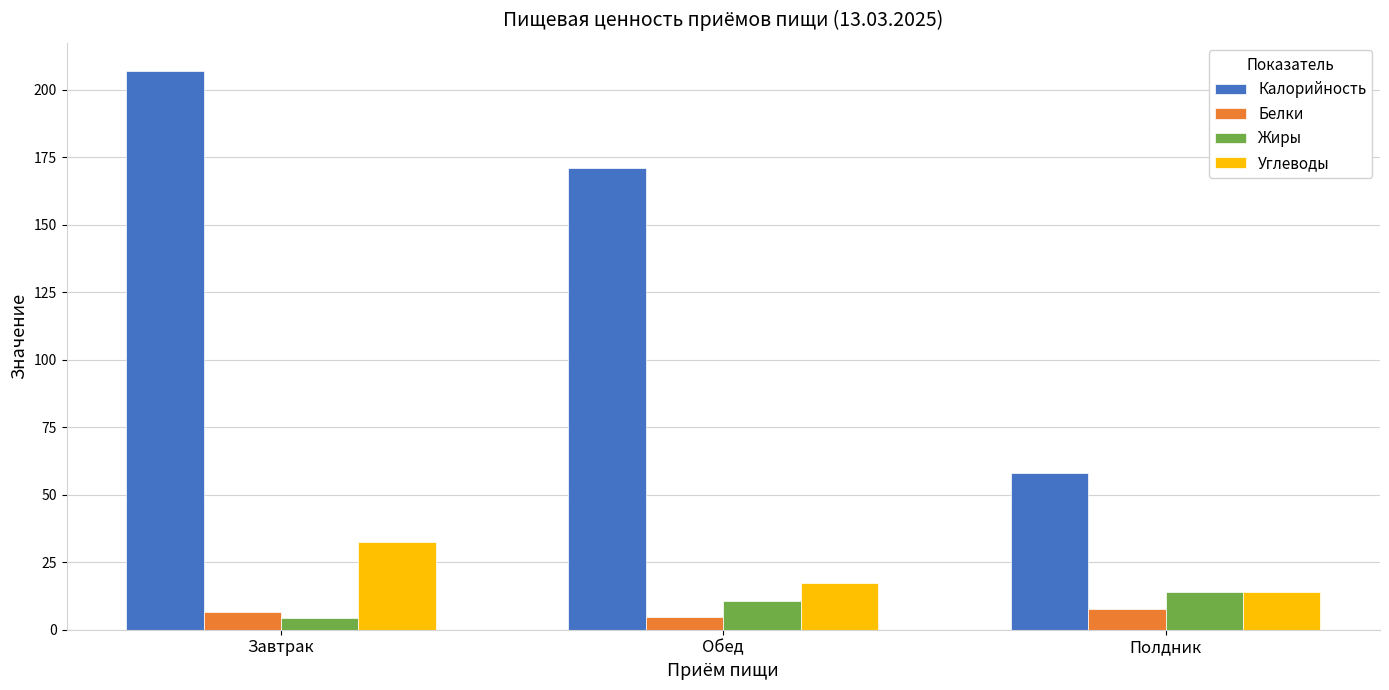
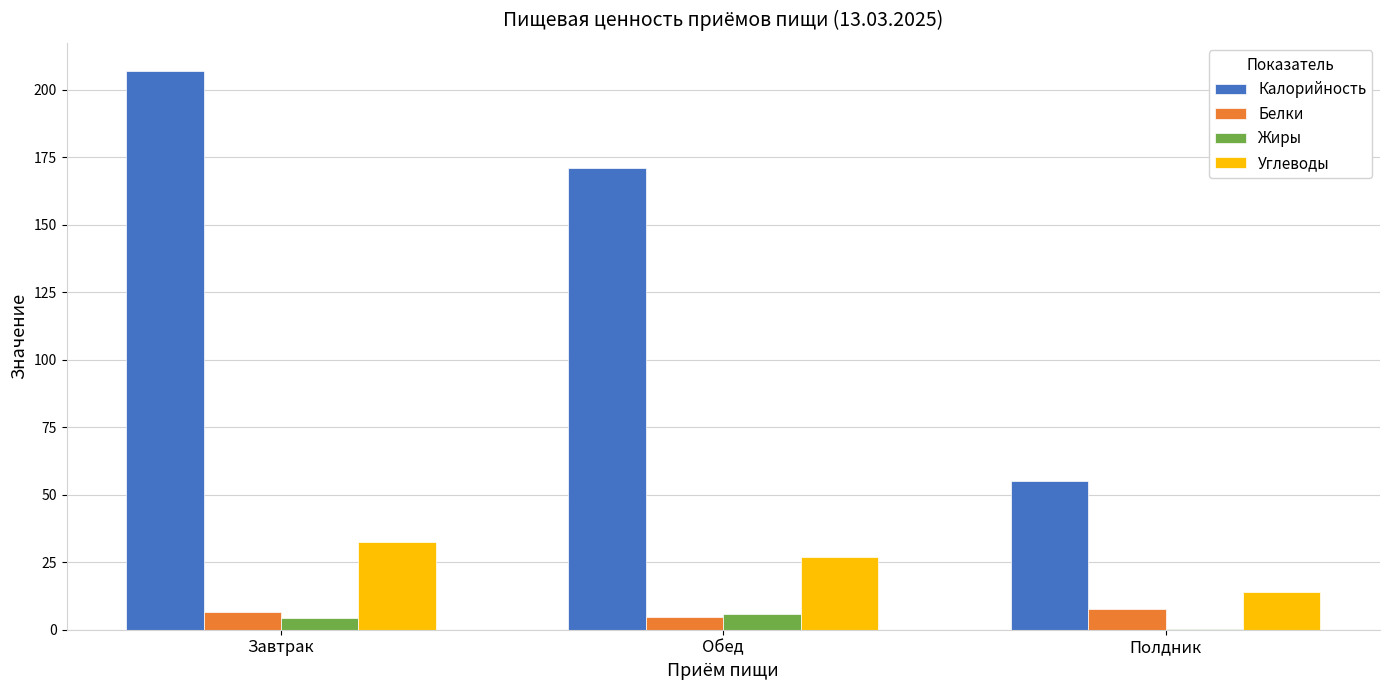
  {
    "Калорийность": {
      "Завтрак": 207,
      "Обед": 171,
-     "Полдник": 58
+     "Полдник": 55
    },
    "Белки": {
      "Завтрак": 6,
      "Обед": 5,
      "Полдник": 8
    },
    "Жиры": {
      "Завтрак": 4,
-     "Обед": 11,
-     "Полдник": 14
+     "Обед": 6,
+     "Полдник": 0
    },
    "Углеводы": {
      "Завтрак": 33,
-     "Обед": 17,
+     "Обед": 27,
      "Полдник": 14
    }
  }
